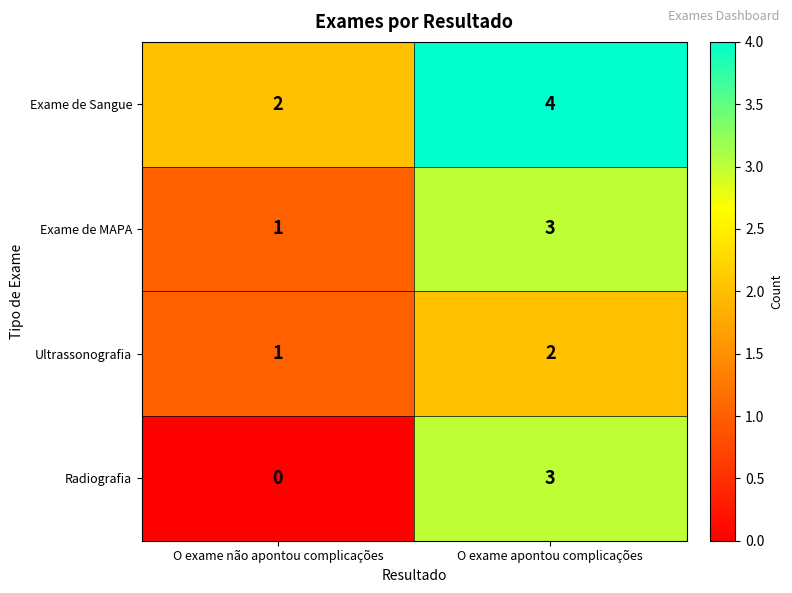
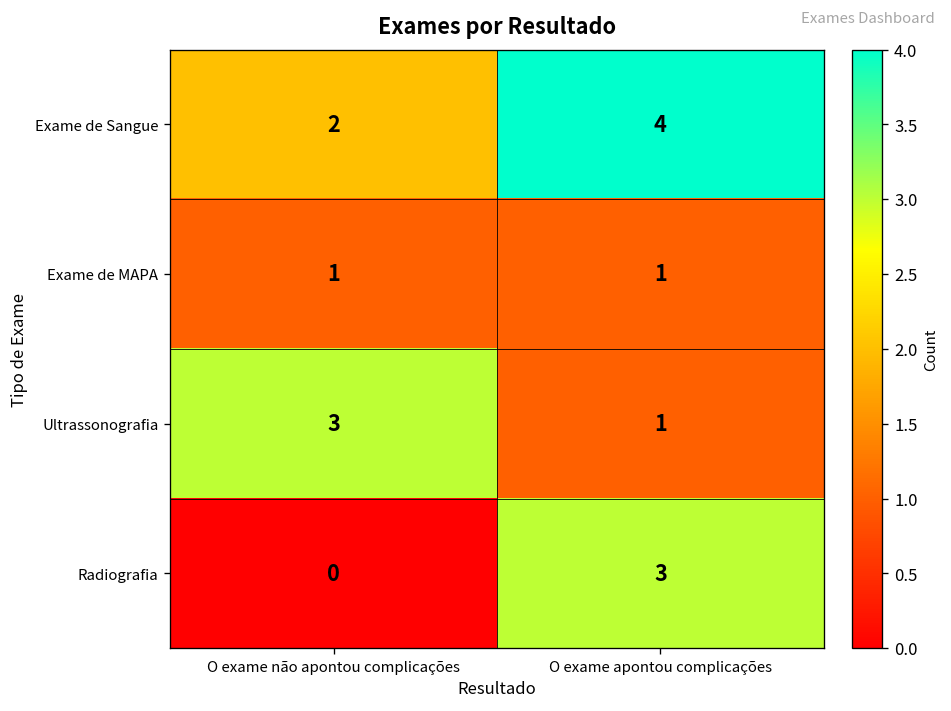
  {
    "Exame de Sangue": {
      "O exame não apontou complicações": 2,
      "O exame apontou complicações": 4
    },
    "Exame de MAPA": {
      "O exame não apontou complicações": 1,
-     "O exame apontou complicações": 3
+     "O exame apontou complicações": 1
    },
    "Ultrassonografia": {
-     "O exame não apontou complicações": 1,
-     "O exame apontou complicações": 2
+     "O exame não apontou complicações": 3,
+     "O exame apontou complicações": 1
    },
    "Radiografia": {
      "O exame não apontou complicações": 0,
      "O exame apontou complicações": 3
    }
  }
